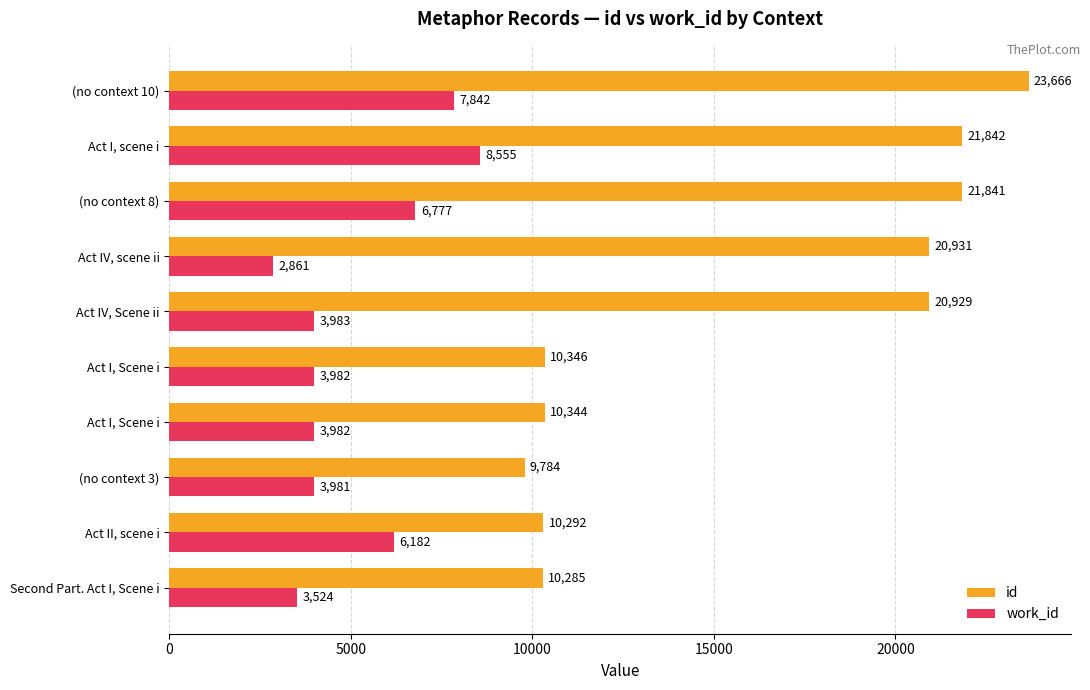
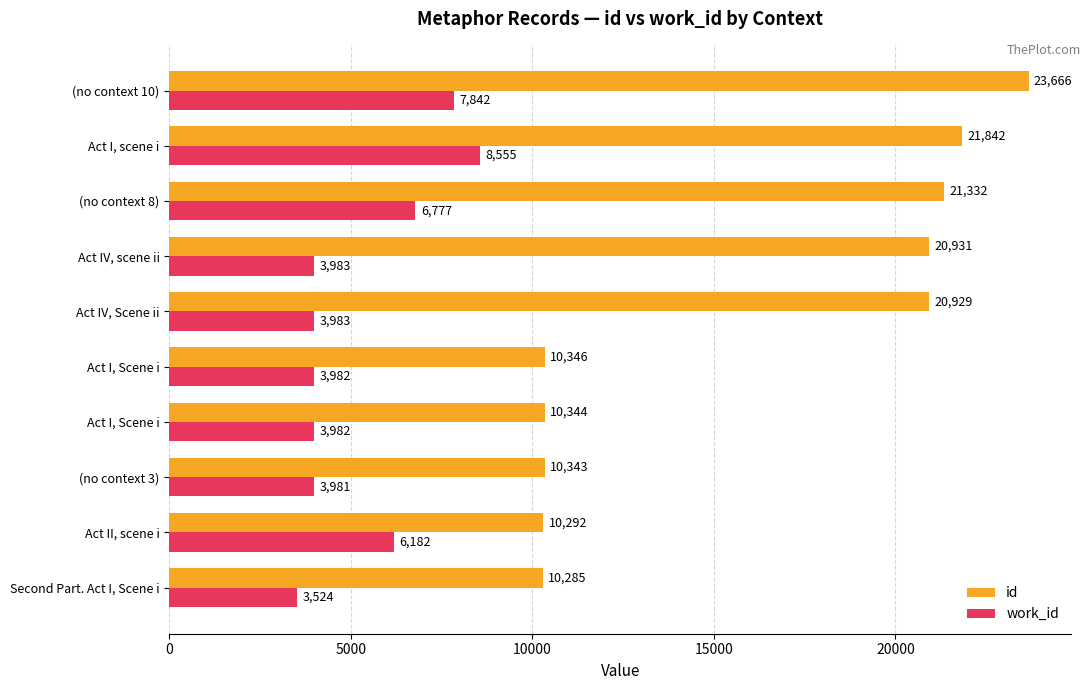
  {
    "id": {
      "(no context 10)": "23,666",
      "Act I, scene i": "21,842",
-     "(no context 8)": "21,841",
+     "(no context 8)": "21,332",
      "Act IV, scene ii": "20,931",
      "Act IV, Scene ii": "20,929",
-     "(no context 3)": "9,784",
+     "(no context 3)": "10,343",
      "Act II, scene i": "10,292",
      "Second Part. Act I, Scene i": "10,285"
    },
    "work_id": {
      "(no context 10)": "7,842",
      "Act I, scene i": "8,555",
      "(no context 8)": "6,777",
-     "Act IV, scene ii": "2,861",
+     "Act IV, scene ii": "3,983",
      "Act IV, Scene ii": "3,983",
      "(no context 3)": "3,981",
      "Act II, scene i": "6,182",
      "Second Part. Act I, Scene i": "3,524"
    }
  }
